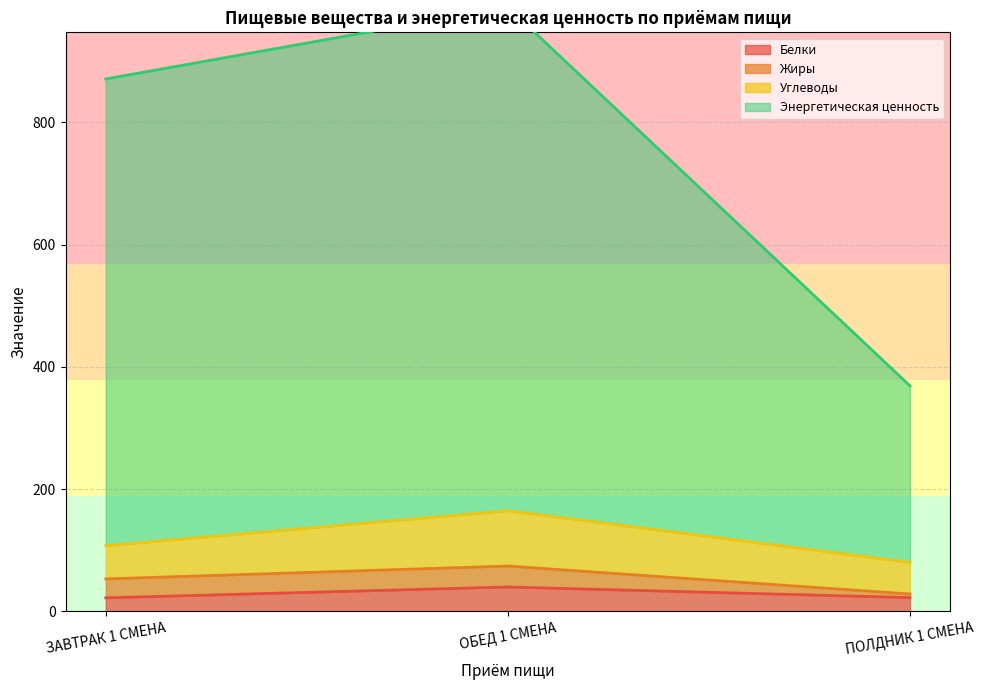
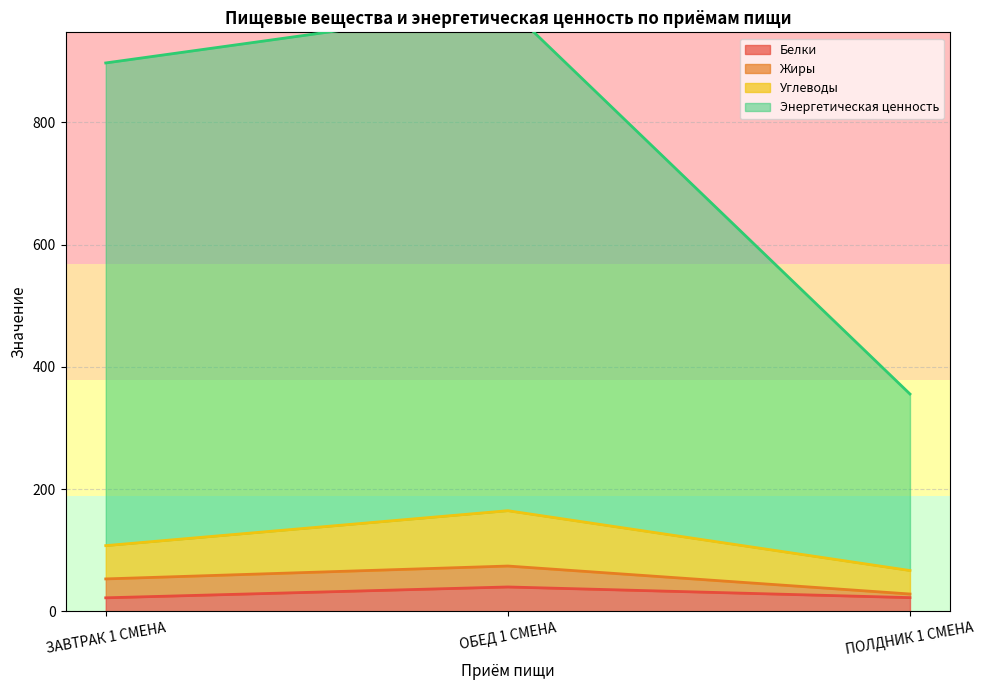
  {
    "Углеводы": {
      "ЗАВТРАК 1 СМЕНА": 50,
      "ОБЕД 1 СМЕНА": 90,
-     "ПОЛДНИК 1 СМЕНА": 50
+     "ПОЛДНИК 1 СМЕНА": 40
    },
    "Энергетическая ценность": {
-     "ЗАВТРАК 1 СМЕНА": 760,
+     "ЗАВТРАК 1 СМЕНА": 790,
      "ПОЛДНИК 1 СМЕНА": 290
    }
  }
